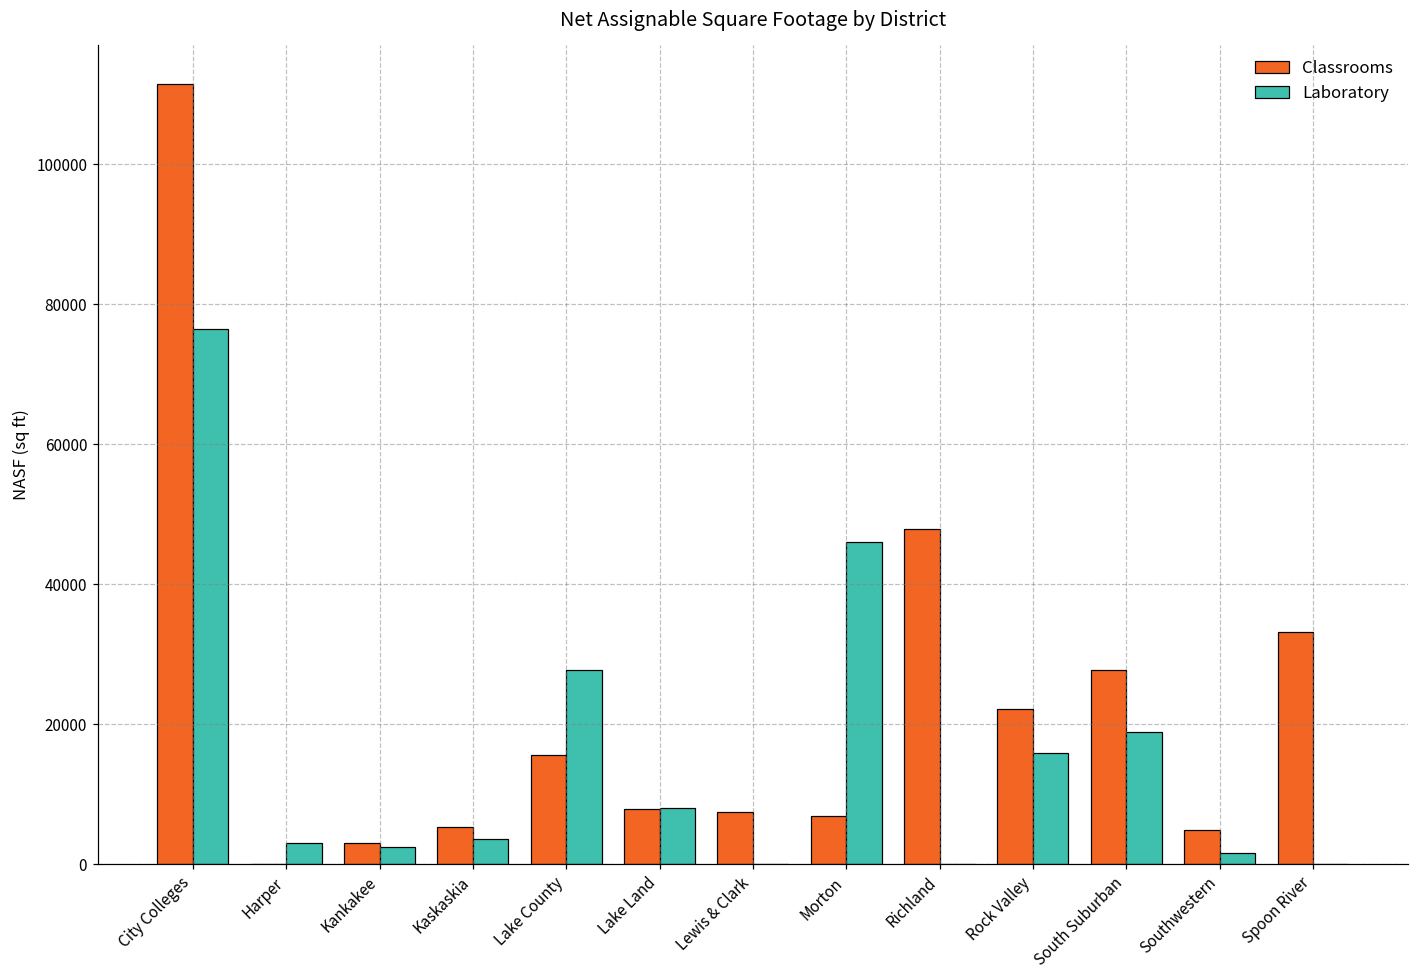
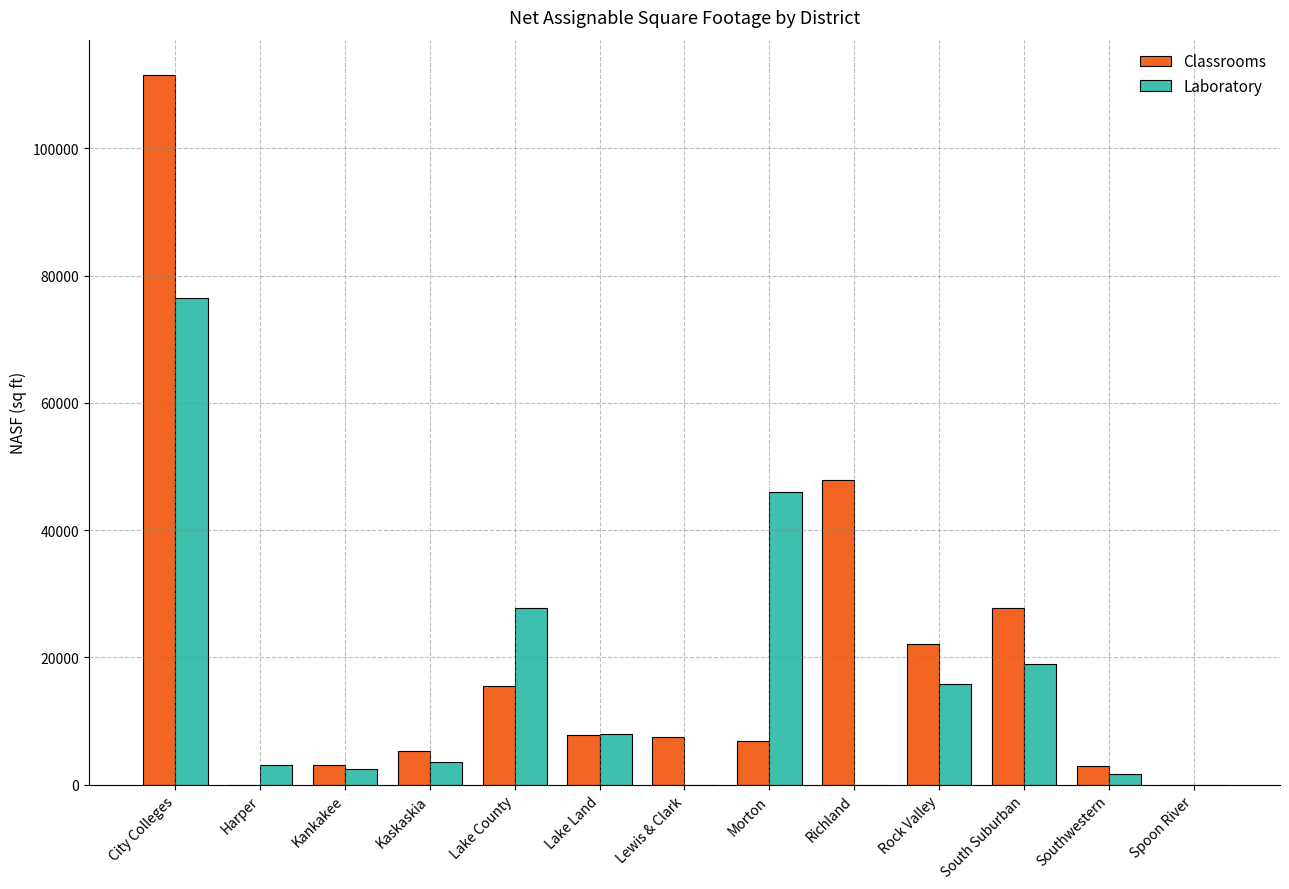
  {
    "Classrooms": {
      "City Colleges": 112000,
      "Harper": 0,
      "Kankakee": 3000,
      "Kaskaskia": 5000,
      "Lake County": 16000,
      "Lake Land": 8000,
      "Lewis & Clark": 8000,
      "Morton": 7000,
      "Richland": 48000,
      "Rock Valley": 22000,
      "South Suburban": 28000,
-     "Southwestern": 5000,
-     "Spoon River": 33000
+     "Southwestern": 3000,
+     "Spoon River": 0
    },
    "Laboratory": {
      "City Colleges": 76000,
      "Harper": 3000,
      "Kankakee": 3000,
      "Kaskaskia": 4000,
      "Lake County": 28000,
      "Lake Land": 8000,
      "Lewis & Clark": 0,
      "Morton": 46000,
      "Richland": 0,
      "Rock Valley": 16000,
      "South Suburban": 19000,
      "Southwestern": 2000,
      "Spoon River": 0
    }
  }
